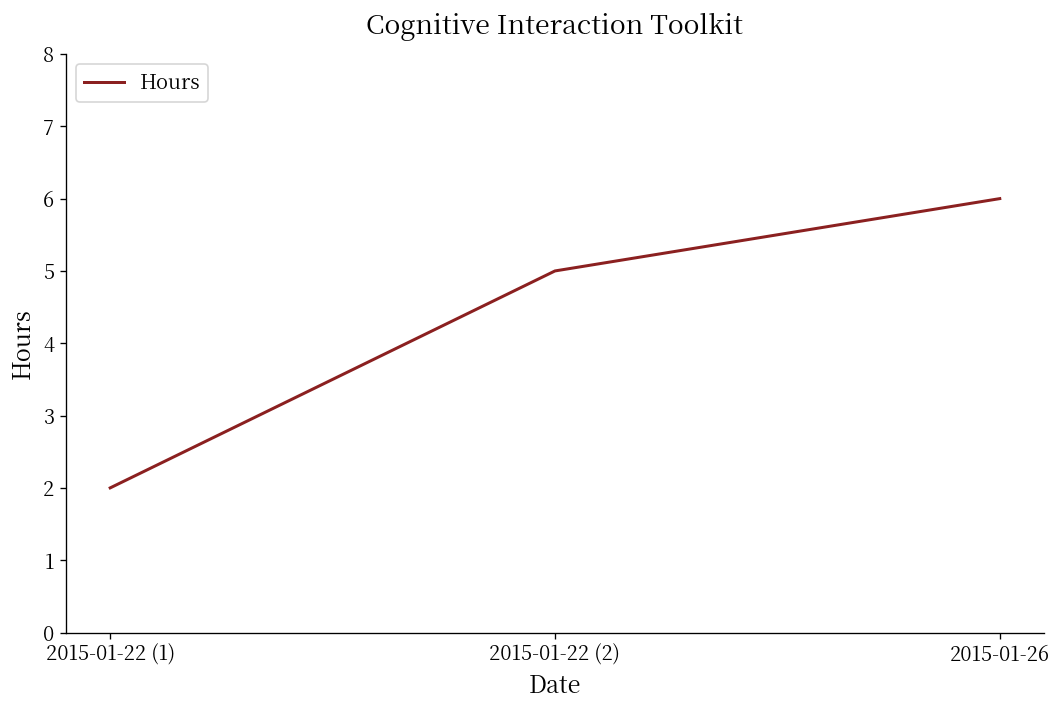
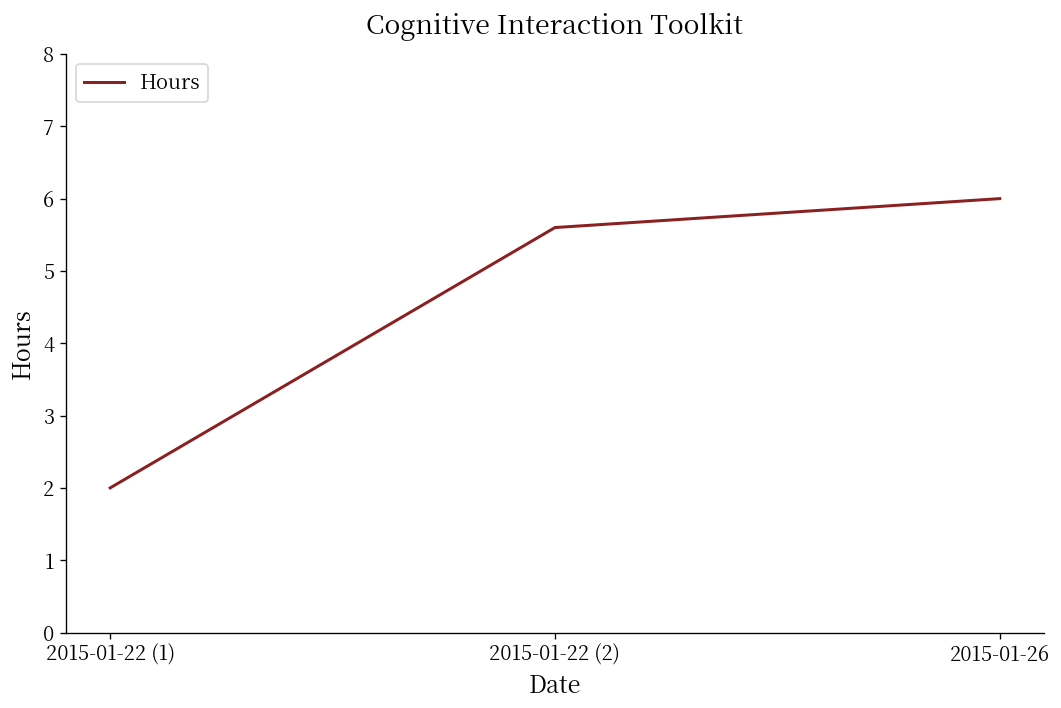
  {
    "2015-01-22 (1)": 2.0,
-   "2015-01-22 (2)": 5.0,
+   "2015-01-22 (2)": 5.6,
    "2015-01-26": 6.0
  }
